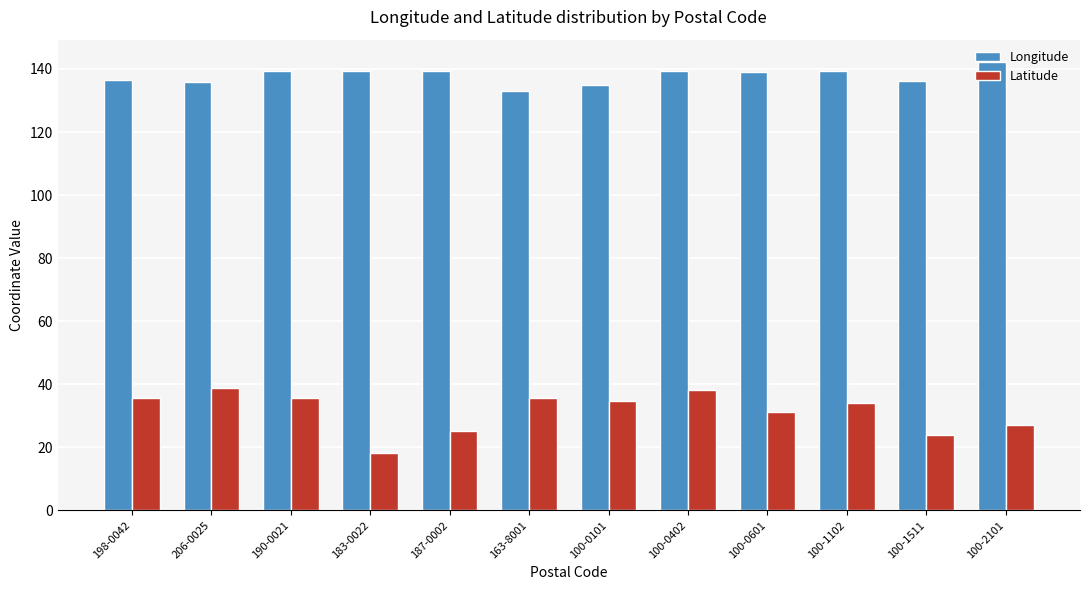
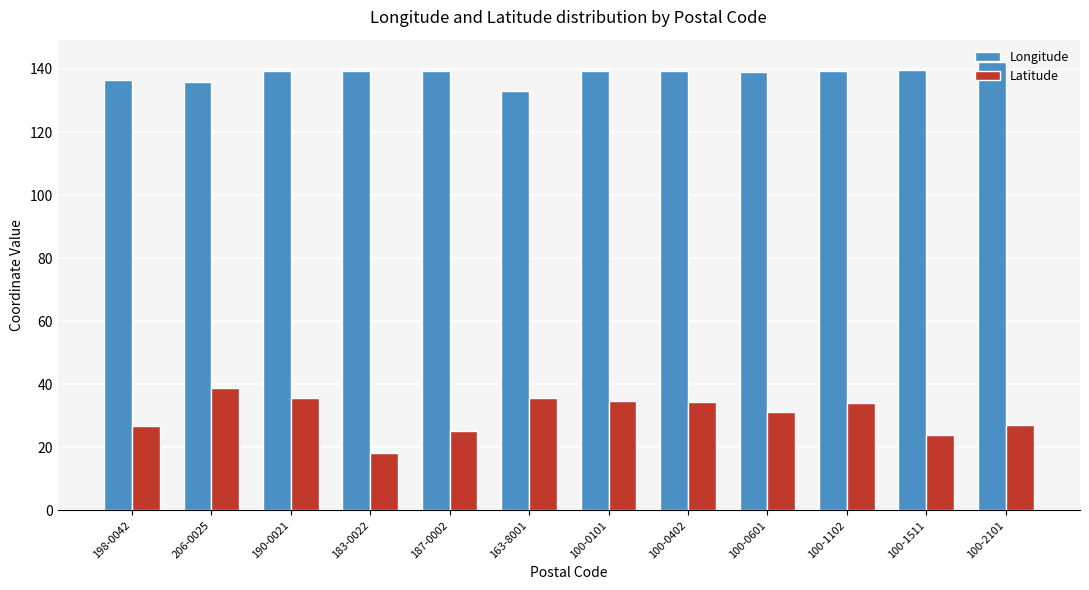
  {
    "Longitude": {
      "198-0042": 136,
      "206-0025": 136,
      "190-0021": 139,
      "183-0022": 139,
      "187-0002": 140,
      "163-8001": 133,
-     "100-0101": 135,
+     "100-0101": 139,
      "100-0402": 139,
      "100-0601": 139,
      "100-1102": 140,
-     "100-1511": 136,
+     "100-1511": 140,
      "100-2101": 142
    },
    "Latitude": {
-     "198-0042": 36,
+     "198-0042": 27,
      "206-0025": 39,
      "190-0021": 36,
      "183-0022": 18,
      "187-0002": 25,
      "163-8001": 36,
      "100-0101": 35,
-     "100-0402": 38,
+     "100-0402": 34,
      "100-0601": 31,
      "100-1102": 34,
      "100-1511": 24,
      "100-2101": 27
    }
  }
